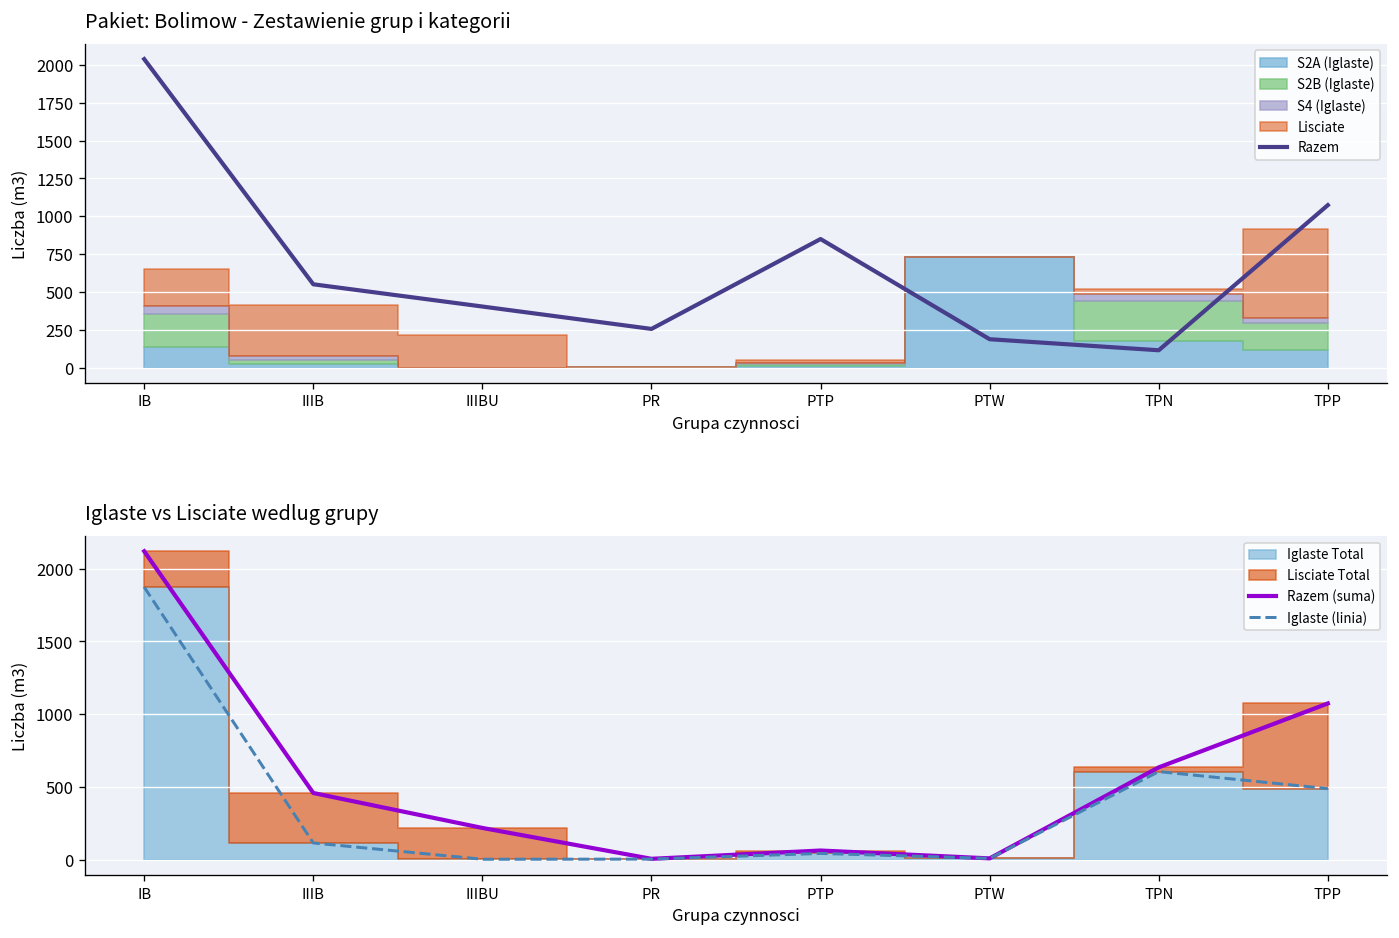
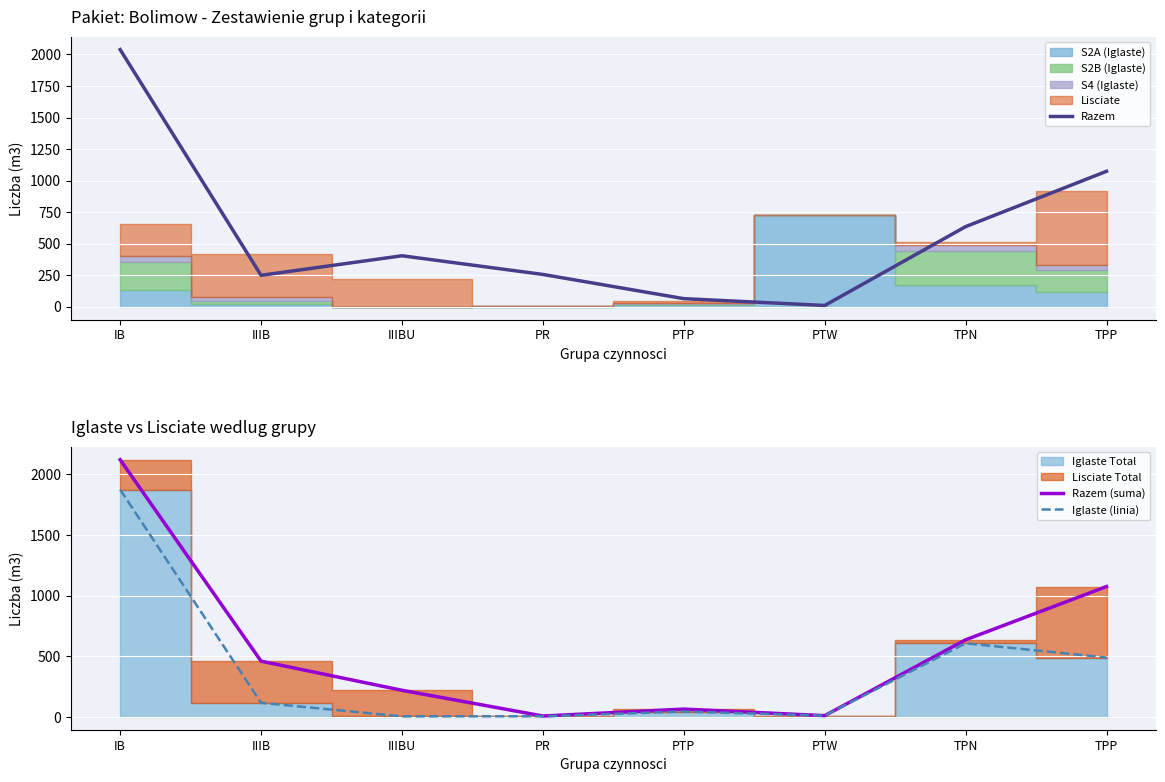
  {
    "Pakiet: Bolimow - Zestawienie grup i kategorii": {
      "Razem": {
        "IB": 2040,
-       "IIIB": 550,
+       "IIIB": 250,
        "IIIBU": 400,
        "PR": 260,
-       "PTP": 850,
-       "PTW": 190,
-       "TPN": 120,
+       "PTP": 60,
+       "PTW": 10,
+       "TPN": 640,
        "TPP": 1070
      }
    },
    "Iglaste vs Lisciate wedlug grupy": {
      "Razem (suma)": {
        "IIIB": 460,
        "IIIBU": 220,
        "TPN": 640
      },
      "Iglaste (linia)": {
        "IIIB": 120,
        "IIIBU": 0,
        "TPN": 610
      }
    }
  }
